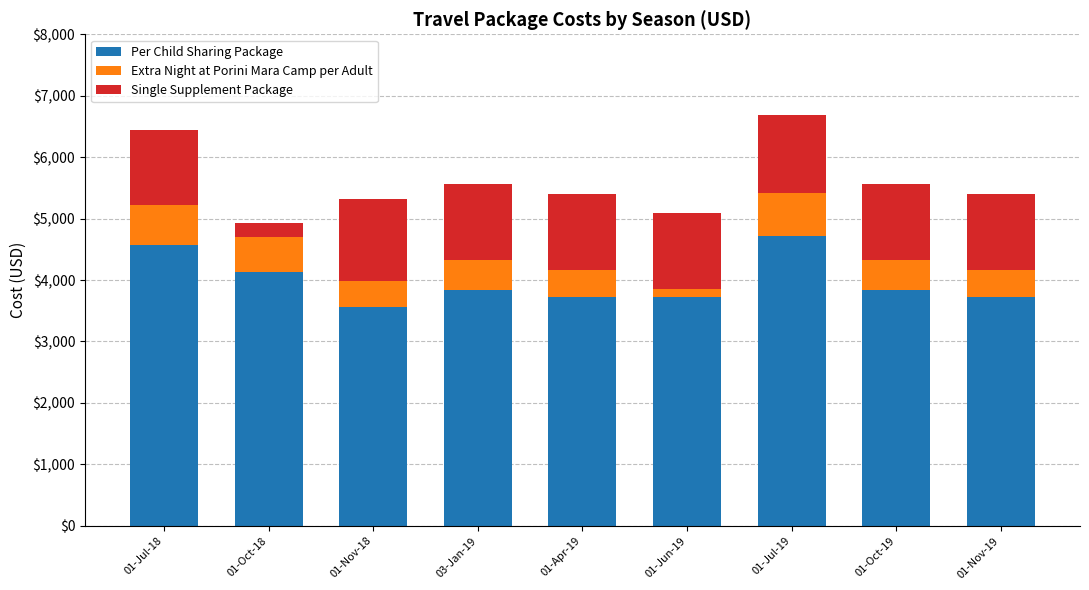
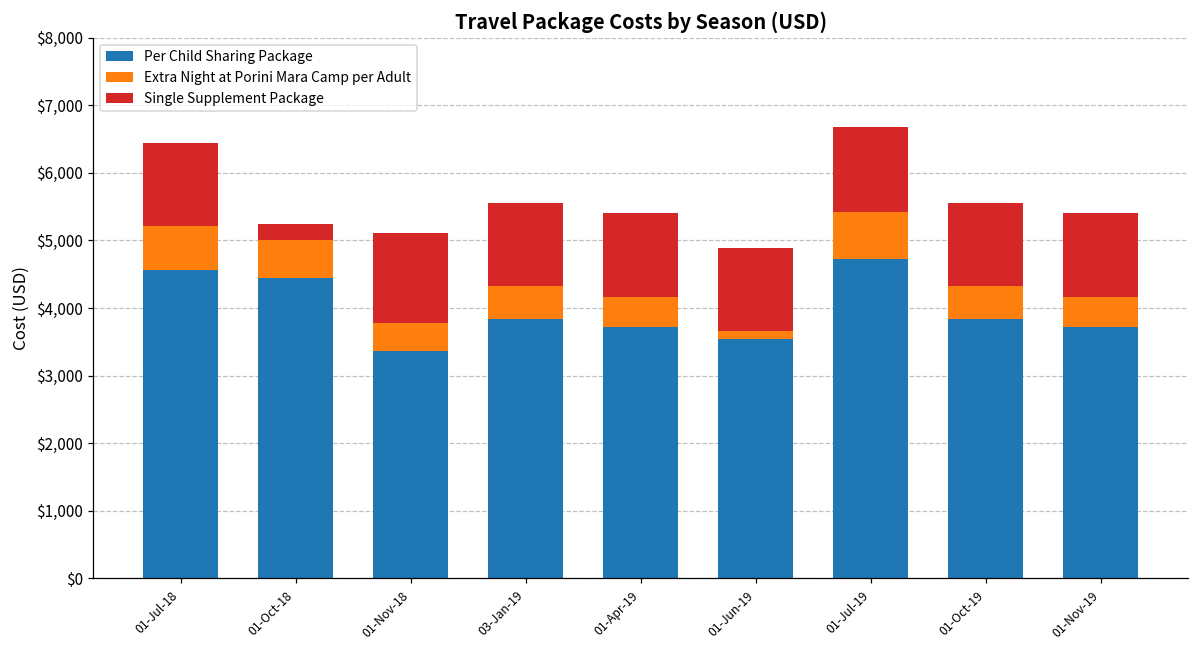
  {
    "Per Child Sharing Package": {
      "01-Jul-18": "$4,600",
-     "01-Oct-18": "$4,100",
-     "01-Nov-18": "$3,600",
+     "01-Oct-18": "$4,400",
+     "01-Nov-18": "$3,400",
      "03-Jan-19": "$3,800",
      "01-Apr-19": "$3,700",
-     "01-Jun-19": "$3,700",
+     "01-Jun-19": "$3,500",
      "01-Jul-19": "$4,700",
      "01-Oct-19": "$3,800",
      "01-Nov-19": "$3,700"
    },
    "Extra Night at Porini Mara Camp per Adult": {
      "01-Jul-18": "$700",
      "01-Oct-18": "$600",
      "01-Nov-18": "$400",
      "03-Jan-19": "$500",
      "01-Apr-19": "$400",
      "01-Jun-19": "$100",
      "01-Jul-19": "$700",
      "01-Oct-19": "$500",
      "01-Nov-19": "$400"
    },
    "Single Supplement Package": {
      "01-Jul-18": "$1,200",
      "01-Oct-18": "$200",
      "01-Nov-18": "$1,300",
      "03-Jan-19": "$1,200",
      "01-Apr-19": "$1,200",
      "01-Jun-19": "$1,200",
      "01-Jul-19": "$1,300",
      "01-Oct-19": "$1,200",
      "01-Nov-19": "$1,200"
    }
  }
